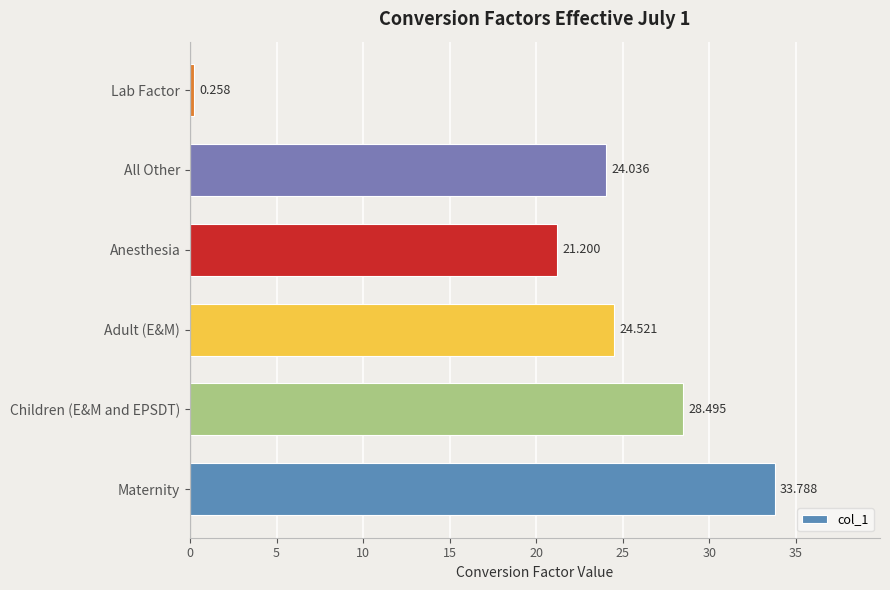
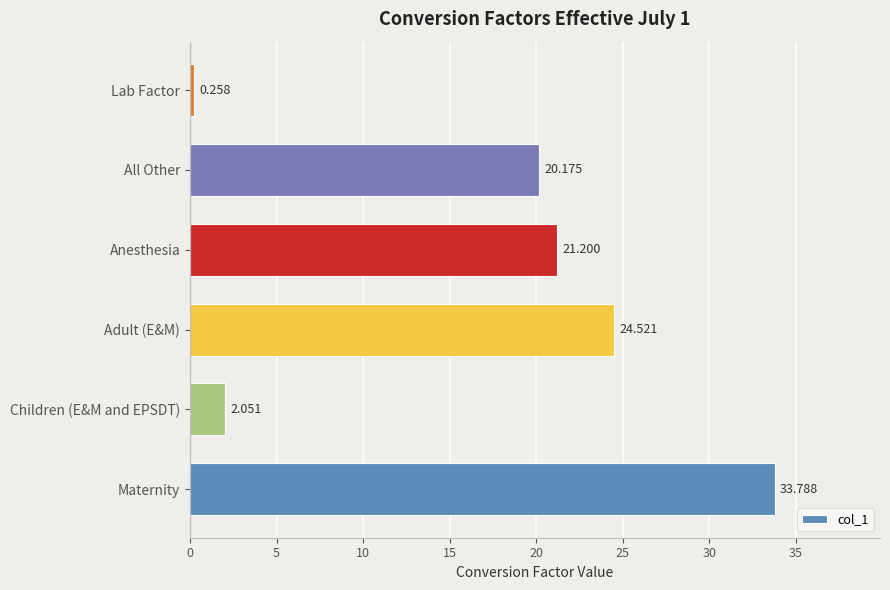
  {
    "Lab Factor": 0.258,
-   "All Other": 24.036,
+   "All Other": 20.175,
    "Anesthesia": 21.200,
    "Adult (E&M)": 24.521,
-   "Children (E&M and EPSDT)": 28.495,
+   "Children (E&M and EPSDT)": 2.051,
    "Maternity": 33.788
  }
